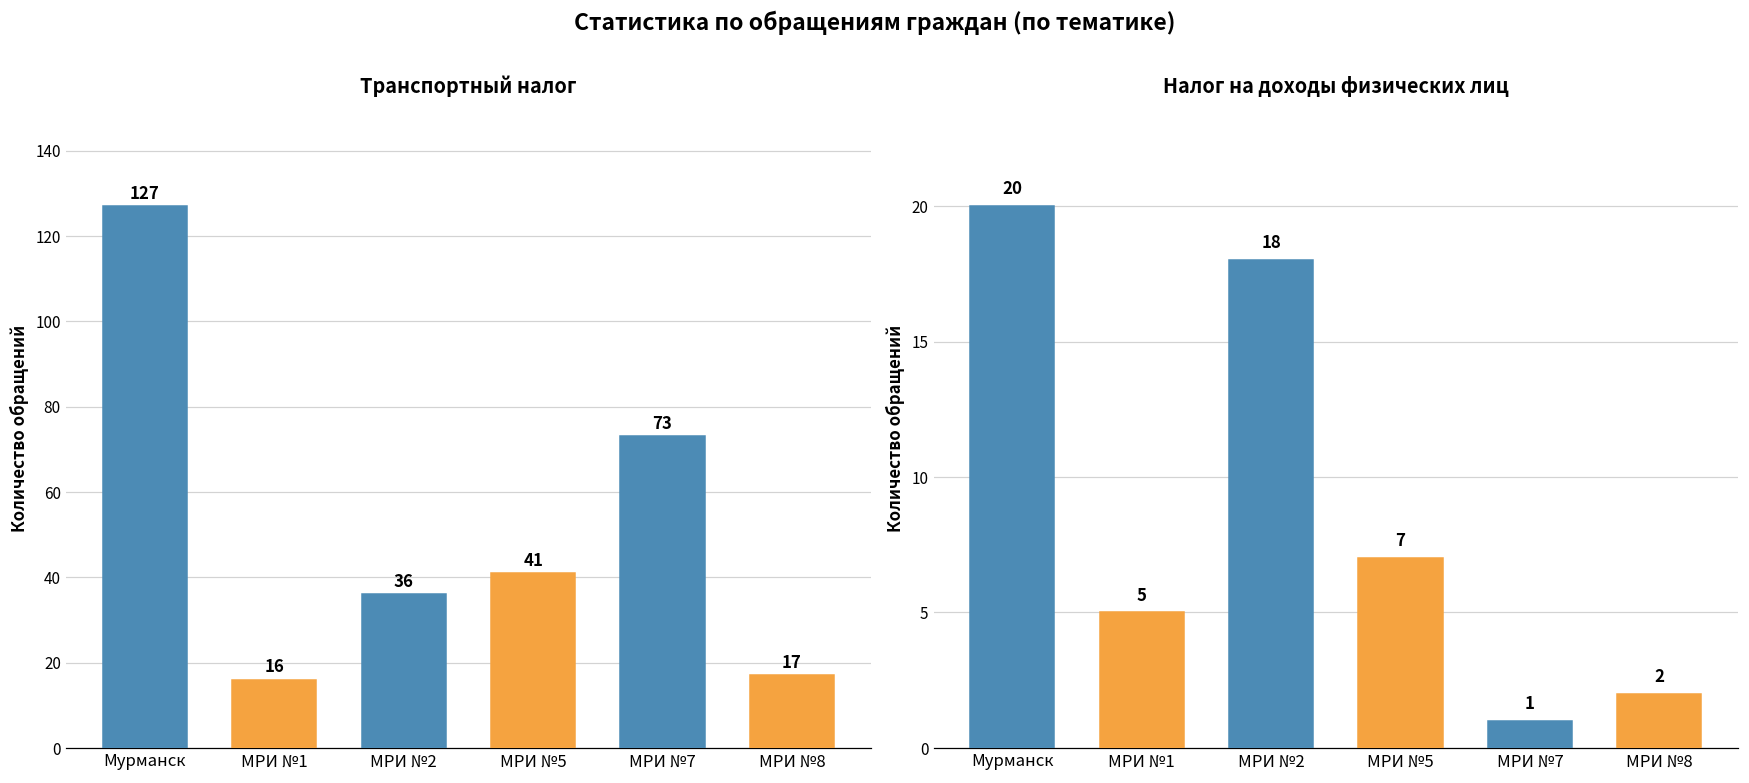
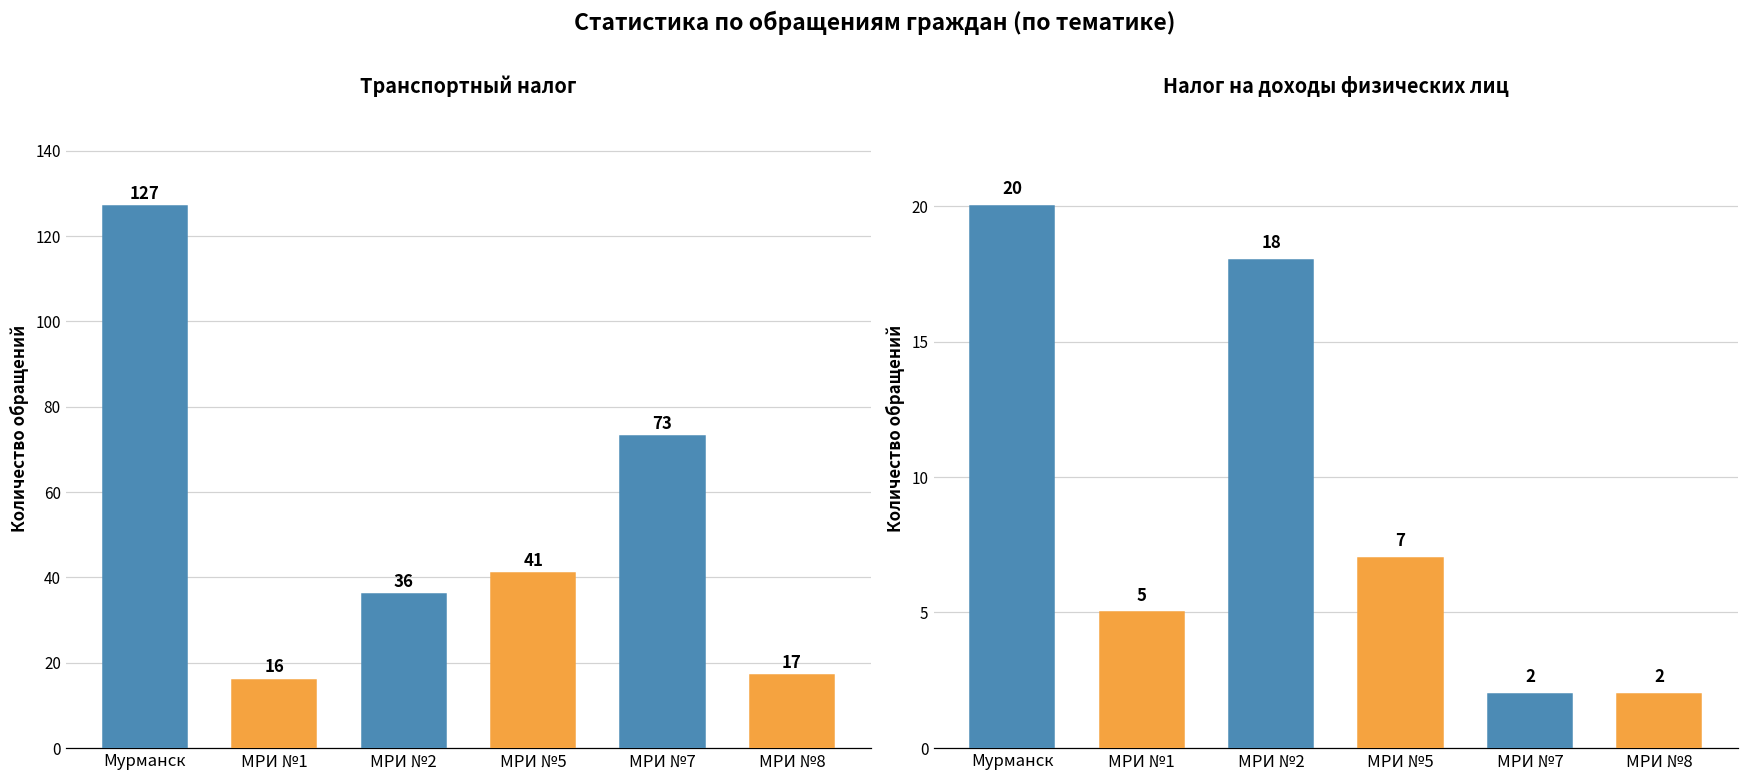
  {
    "Транспортный налог": {
      "Мурманск": 127,
      "МРИ №1": 16,
      "МРИ №2": 36,
      "МРИ №5": 41,
      "МРИ №7": 73,
      "МРИ №8": 17
    },
    "Налог на доходы физических лиц": {
      "Мурманск": 20,
      "МРИ №1": 5,
      "МРИ №2": 18,
      "МРИ №5": 7,
-     "МРИ №7": 1,
+     "МРИ №7": 2,
      "МРИ №8": 2
    }
  }
